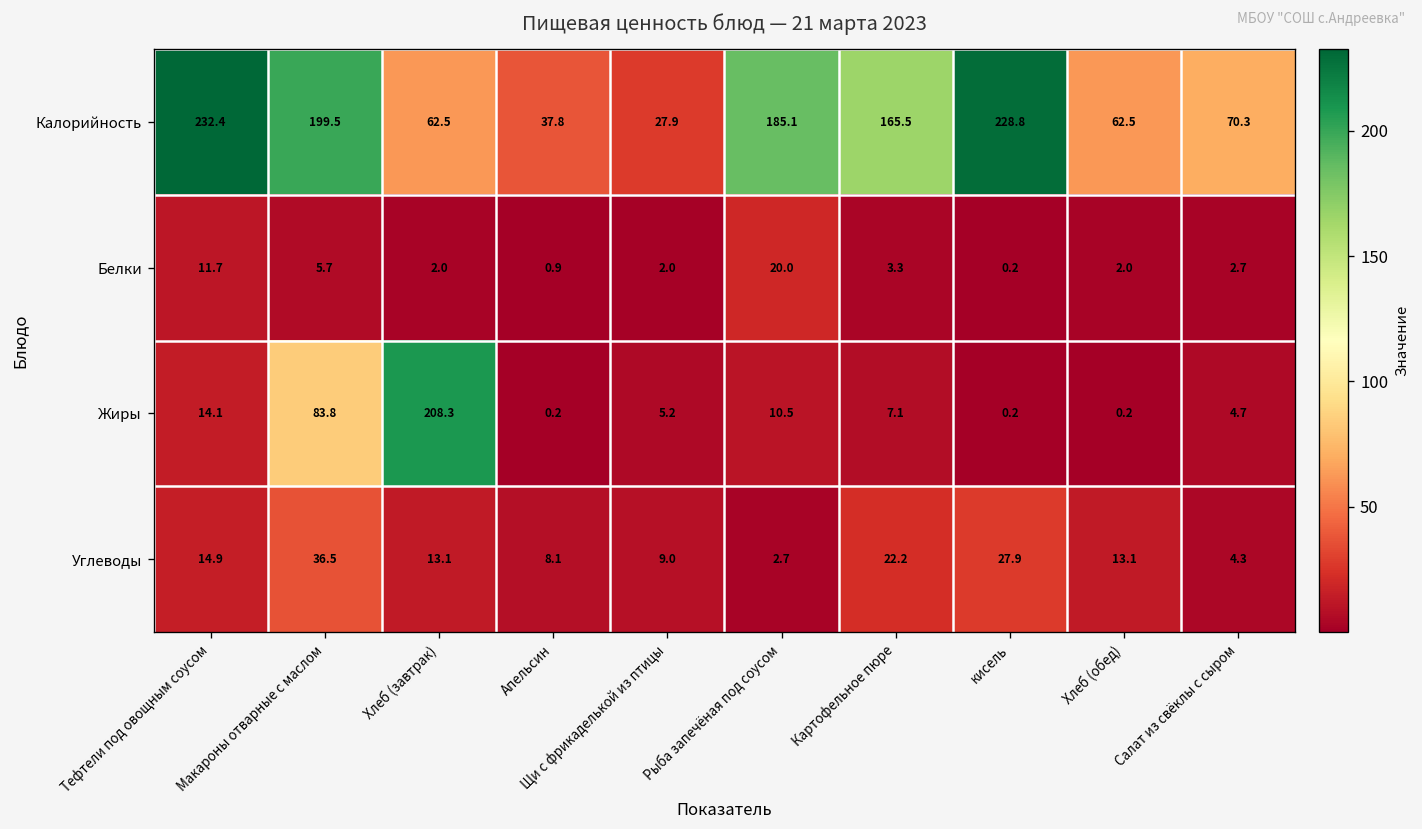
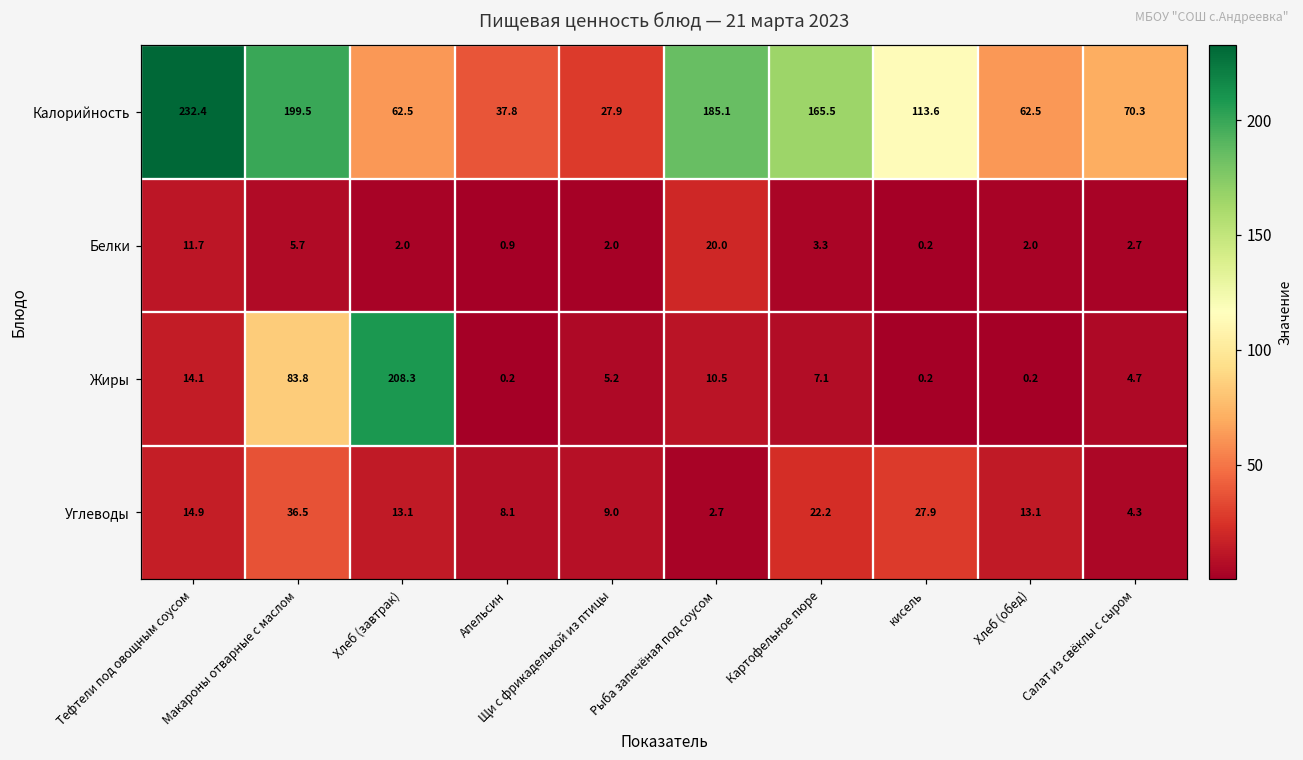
  {
    "Калорийность": {
      "Тефтели под овощным соусом": 232.4,
      "Макароны отварные с маслом": 199.5,
      "Хлеб (завтрак)": 62.5,
      "Апельсин": 37.8,
      "Щи с фрикаделькой из птицы": 27.9,
      "Рыба запечёная под соусом": 185.1,
      "Картофельное пюре": 165.5,
-     "кисель": 228.8,
+     "кисель": 113.6,
      "Хлеб (обед)": 62.5,
      "Салат из свёклы с сыром": 70.3
    },
    "Белки": {
      "Тефтели под овощным соусом": 11.7,
      "Макароны отварные с маслом": 5.7,
      "Хлеб (завтрак)": 2.0,
      "Апельсин": 0.9,
      "Щи с фрикаделькой из птицы": 2.0,
      "Рыба запечёная под соусом": 20.0,
      "Картофельное пюре": 3.3,
      "кисель": 0.2,
      "Хлеб (обед)": 2.0,
      "Салат из свёклы с сыром": 2.7
    },
    "Жиры": {
      "Тефтели под овощным соусом": 14.1,
      "Макароны отварные с маслом": 83.8,
      "Хлеб (завтрак)": 208.3,
      "Апельсин": 0.2,
      "Щи с фрикаделькой из птицы": 5.2,
      "Рыба запечёная под соусом": 10.5,
      "Картофельное пюре": 7.1,
      "кисель": 0.2,
      "Хлеб (обед)": 0.2,
      "Салат из свёклы с сыром": 4.7
    },
    "Углеводы": {
      "Тефтели под овощным соусом": 14.9,
      "Макароны отварные с маслом": 36.5,
      "Хлеб (завтрак)": 13.1,
      "Апельсин": 8.1,
      "Щи с фрикаделькой из птицы": 9.0,
      "Рыба запечёная под соусом": 2.7,
      "Картофельное пюре": 22.2,
      "кисель": 27.9,
      "Хлеб (обед)": 13.1,
      "Салат из свёклы с сыром": 4.3
    }
  }
